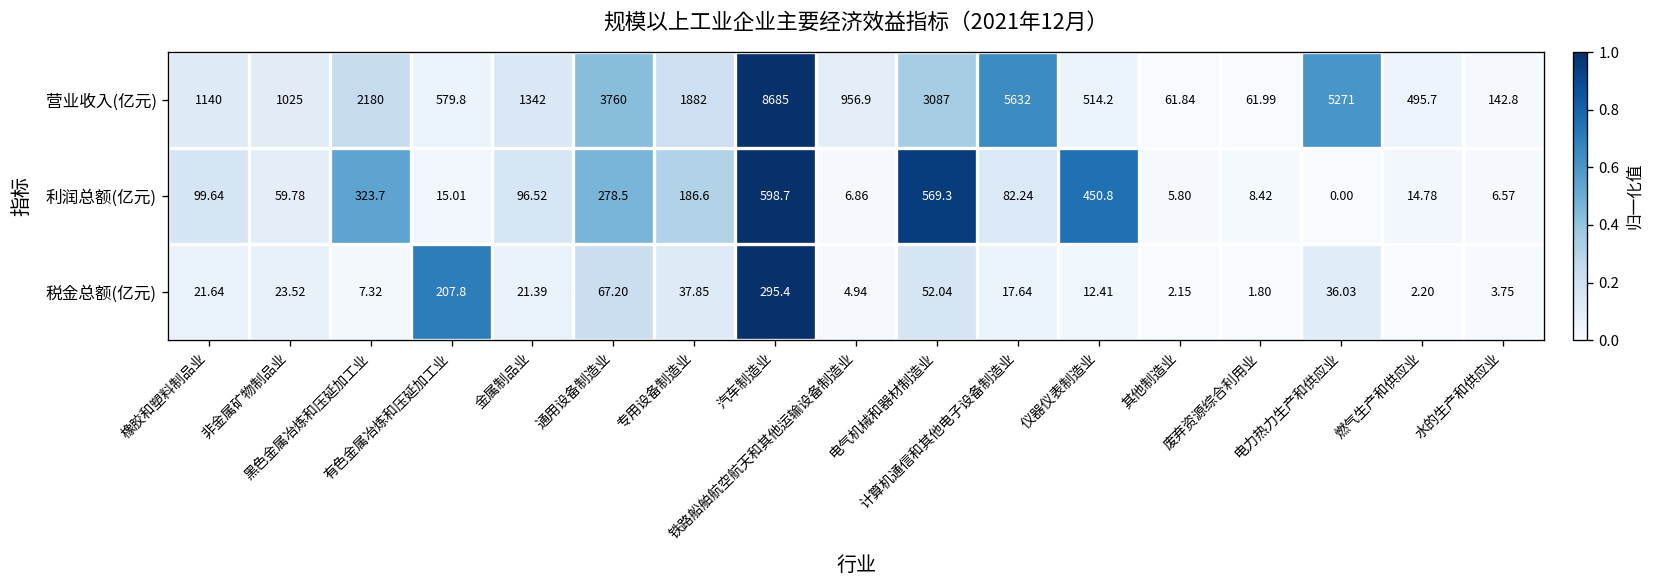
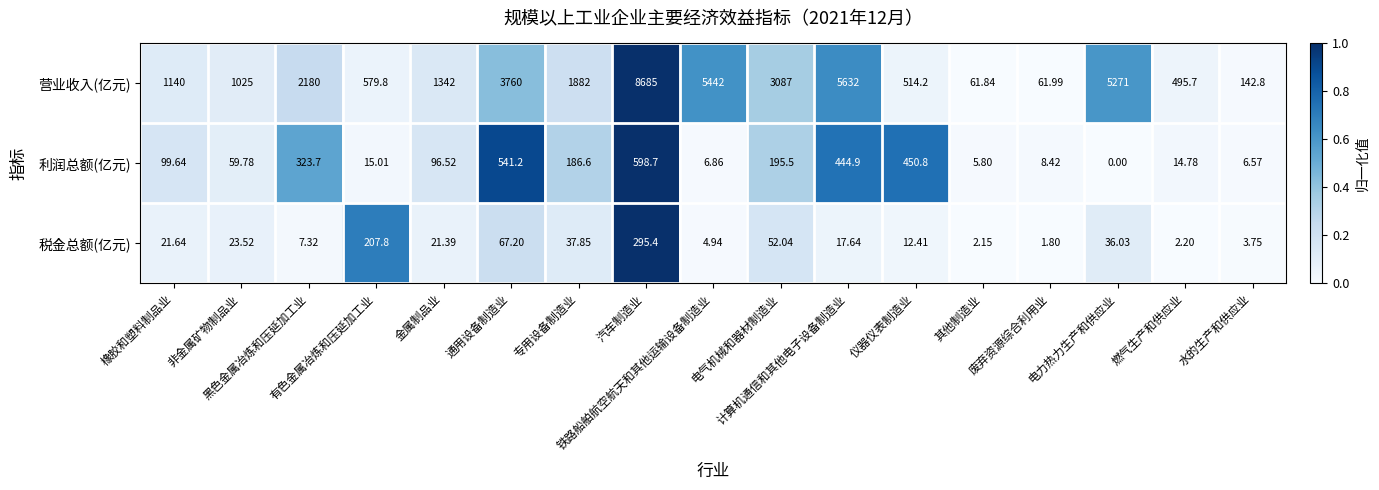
  {
    "营业收入(亿元)": {
      "橡胶和塑料制品业": 1140,
      "非金属矿物制品业": 1025,
      "黑色金属冶炼和压延加工业": 2180,
      "有色金属冶炼和压延加工业": 579.8,
      "金属制品业": 1342,
      "通用设备制造业": 3760,
      "专用设备制造业": 1882,
      "汽车制造业": 8685,
-     "铁路船舶航空航天和其他运输设备制造业": 956.9,
+     "铁路船舶航空航天和其他运输设备制造业": 5442,
      "电气机械和器材制造业": 3087,
      "计算机通信和其他电子设备制造业": 5632,
      "仪器仪表制造业": 514.2,
      "其他制造业": 61.84,
      "废弃资源综合利用业": 61.99,
      "电力热力生产和供应业": 5271,
      "燃气生产和供应业": 495.7,
      "水的生产和供应业": 142.8
    },
    "利润总额(亿元)": {
      "橡胶和塑料制品业": 99.64,
      "非金属矿物制品业": 59.78,
      "黑色金属冶炼和压延加工业": 323.7,
      "有色金属冶炼和压延加工业": 15.01,
      "金属制品业": 96.52,
-     "通用设备制造业": 278.5,
+     "通用设备制造业": 541.2,
      "专用设备制造业": 186.6,
      "汽车制造业": 598.7,
      "铁路船舶航空航天和其他运输设备制造业": 6.86,
-     "电气机械和器材制造业": 569.3,
-     "计算机通信和其他电子设备制造业": 82.24,
+     "电气机械和器材制造业": 195.5,
+     "计算机通信和其他电子设备制造业": 444.9,
      "仪器仪表制造业": 450.8,
      "其他制造业": 5.80,
      "废弃资源综合利用业": 8.42,
      "电力热力生产和供应业": 0.00,
      "燃气生产和供应业": 14.78,
      "水的生产和供应业": 6.57
    },
    "税金总额(亿元)": {
      "橡胶和塑料制品业": 21.64,
      "非金属矿物制品业": 23.52,
      "黑色金属冶炼和压延加工业": 7.32,
      "有色金属冶炼和压延加工业": 207.8,
      "金属制品业": 21.39,
      "通用设备制造业": 67.20,
      "专用设备制造业": 37.85,
      "汽车制造业": 295.4,
      "铁路船舶航空航天和其他运输设备制造业": 4.94,
      "电气机械和器材制造业": 52.04,
      "计算机通信和其他电子设备制造业": 17.64,
      "仪器仪表制造业": 12.41,
      "其他制造业": 2.15,
      "废弃资源综合利用业": 1.80,
      "电力热力生产和供应业": 36.03,
      "燃气生产和供应业": 2.20,
      "水的生产和供应业": 3.75
    }
  }
